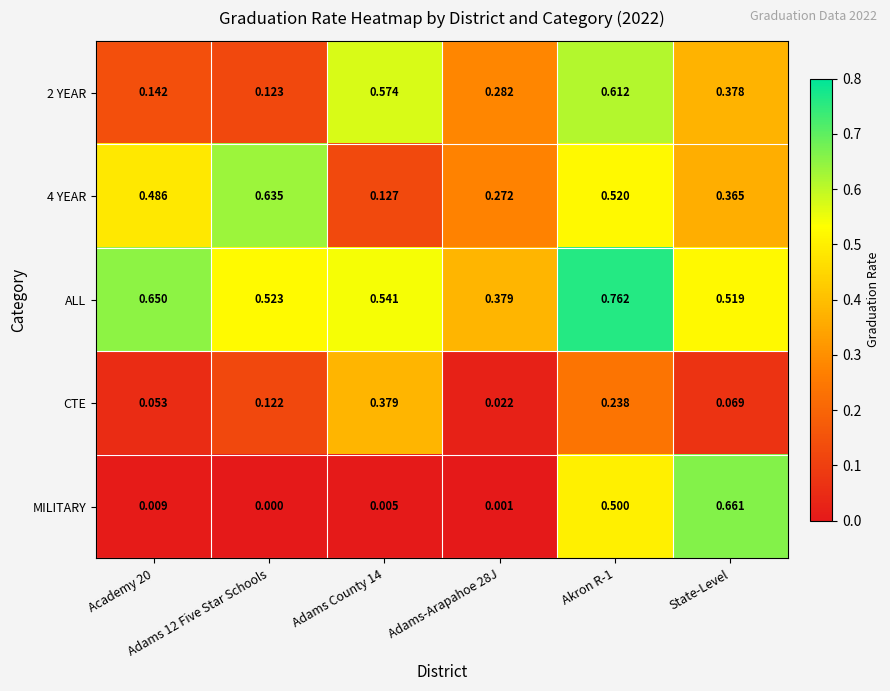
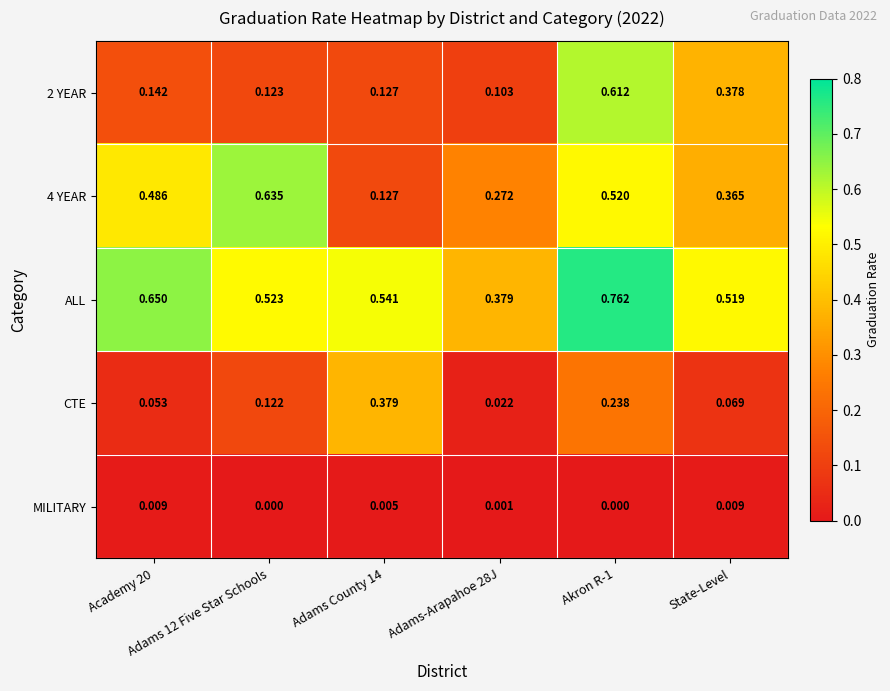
  {
    "2 YEAR": {
      "Academy 20": 0.142,
      "Adams 12 Five Star Schools": 0.123,
-     "Adams County 14": 0.574,
-     "Adams-Arapahoe 28J": 0.282,
+     "Adams County 14": 0.127,
+     "Adams-Arapahoe 28J": 0.103,
      "Akron R-1": 0.612,
      "State-Level": 0.378
    },
    "4 YEAR": {
      "Academy 20": 0.486,
      "Adams 12 Five Star Schools": 0.635,
      "Adams County 14": 0.127,
      "Adams-Arapahoe 28J": 0.272,
      "Akron R-1": 0.520,
      "State-Level": 0.365
    },
    "ALL": {
      "Academy 20": 0.650,
      "Adams 12 Five Star Schools": 0.523,
      "Adams County 14": 0.541,
      "Adams-Arapahoe 28J": 0.379,
      "Akron R-1": 0.762,
      "State-Level": 0.519
    },
    "CTE": {
      "Academy 20": 0.053,
      "Adams 12 Five Star Schools": 0.122,
      "Adams County 14": 0.379,
      "Adams-Arapahoe 28J": 0.022,
      "Akron R-1": 0.238,
      "State-Level": 0.069
    },
    "MILITARY": {
      "Academy 20": 0.009,
      "Adams 12 Five Star Schools": 0.000,
      "Adams County 14": 0.005,
      "Adams-Arapahoe 28J": 0.001,
-     "Akron R-1": 0.500,
-     "State-Level": 0.661
+     "Akron R-1": 0.000,
+     "State-Level": 0.009
    }
  }
